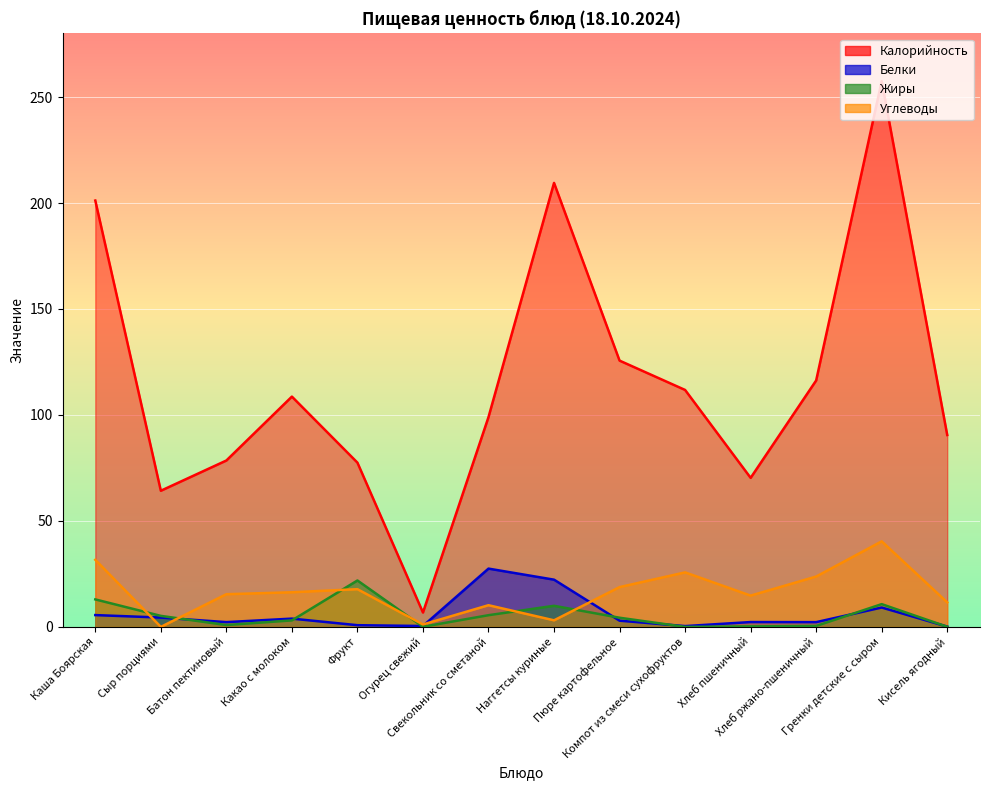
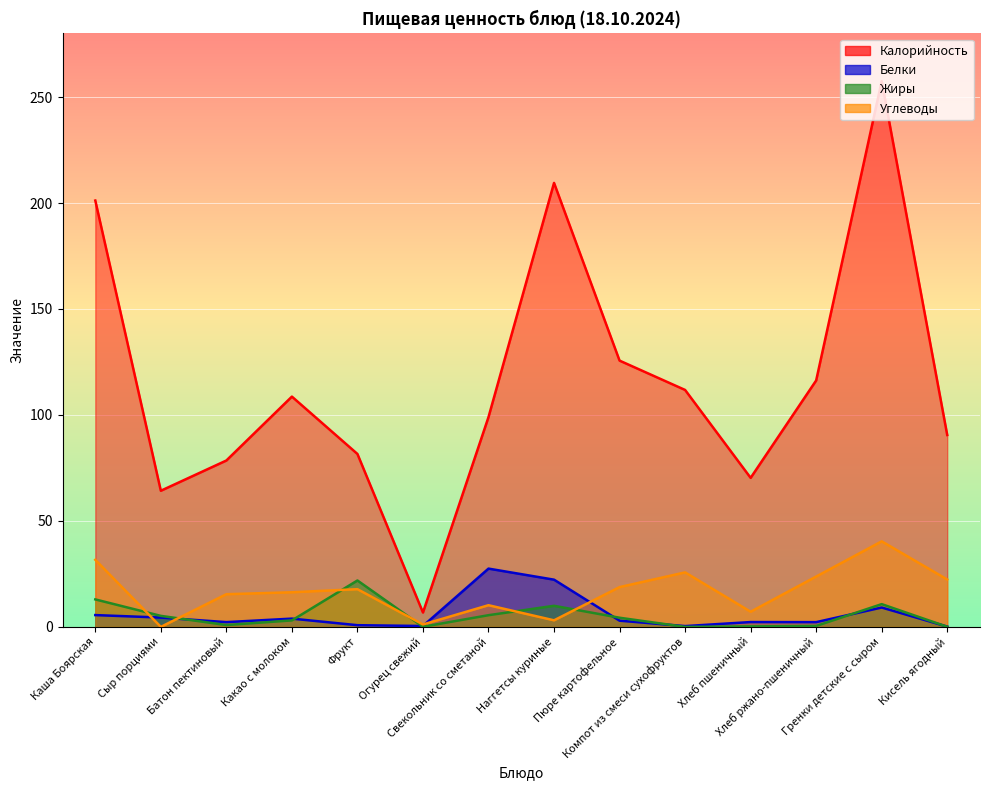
  {
    "Калорийность": {
      "Каша Боярская": 201,
      "Сыр порциями": 64,
      "Батон пектиновый": 79,
      "Какао с молоком": 109,
-     "Фрукт": 78,
+     "Фрукт": 82,
      "Огурец свежий": 7,
      "Свекольник со сметаной": 99,
      "Наггетсы куриные": 210,
      "Пюре картофельное": 126,
      "Компот из смеси сухофруктов": 112,
      "Хлеб пшеничный": 70,
      "Хлеб ржано-пшеничный": 116,
      "Кисель ягодный": 91
    },
    "Белки": {
      "Каша Боярская": 6,
      "Батон пектиновый": 2,
      "Фрукт": 1,
      "Свекольник со сметаной": 28,
      "Наггетсы куриные": 22,
      "Пюре картофельное": 3,
      "Хлеб пшеничный": 2,
      "Хлеб ржано-пшеничный": 2,
      "Гренки детские с сыром": 9
    },
    "Жиры": {
      "Каша Боярская": 13,
      "Батон пектиновый": 1,
      "Фрукт": 22,
      "Свекольник со сметаной": 6,
      "Наггетсы куриные": 10,
      "Пюре картофельное": 4,
      "Хлеб пшеничный": 0,
      "Хлеб ржано-пшеничный": 0,
      "Гренки детские с сыром": 11
    },
    "Углеводы": {
      "Каша Боярская": 32,
      "Сыр порциями": 0,
      "Батон пектиновый": 15,
      "Какао с молоком": 16,
      "Фрукт": 18,
      "Свекольник со сметаной": 10,
      "Наггетсы куриные": 3,
      "Пюре картофельное": 19,
      "Компот из смеси сухофруктов": 26,
-     "Хлеб пшеничный": 15,
+     "Хлеб пшеничный": 7,
      "Хлеб ржано-пшеничный": 24,
      "Гренки детские с сыром": 40,
-     "Кисель ягодный": 12
+     "Кисель ягодный": 22
    }
  }
